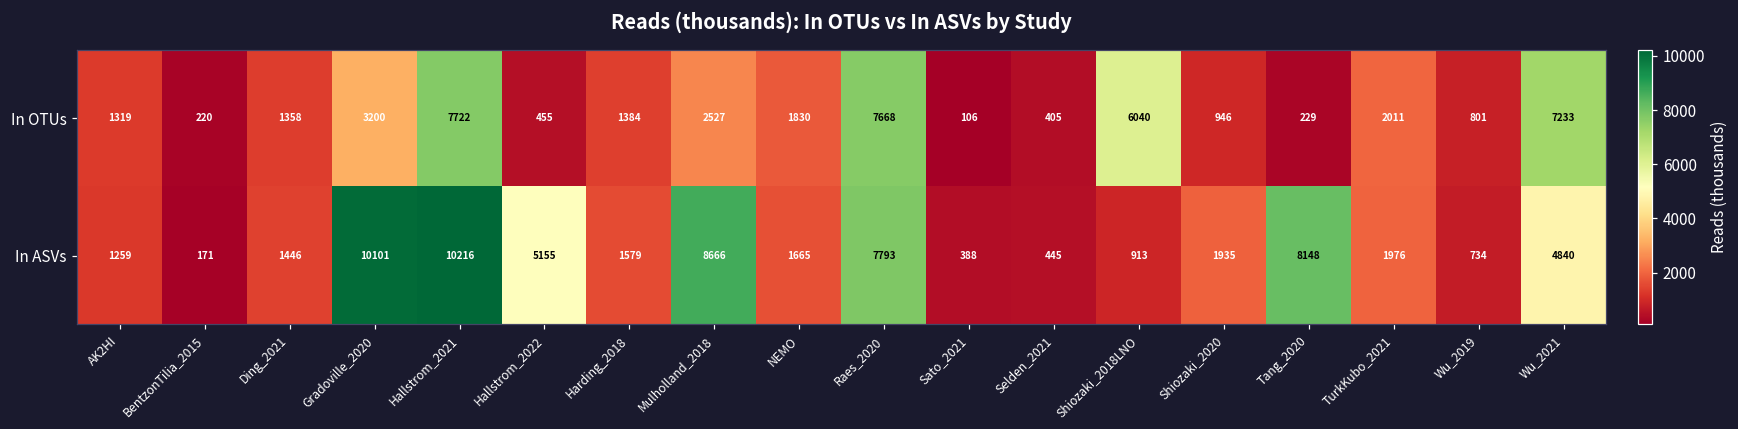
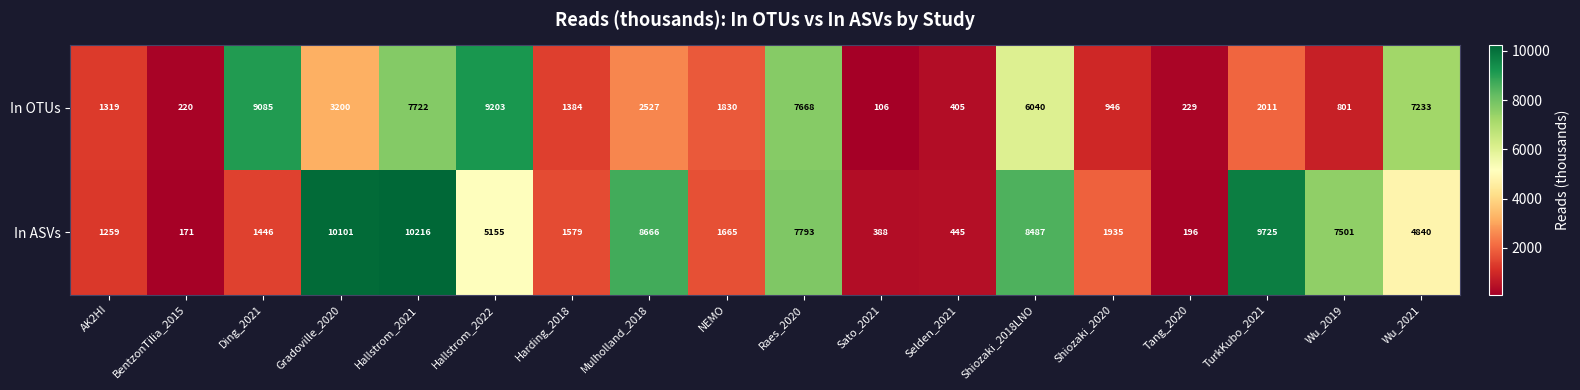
  {
    "In OTUs": {
      "AK2HI": 1319,
      "BentzonTilia_2015": 220,
-     "Ding_2021": 1358,
+     "Ding_2021": 9085,
      "Gradoville_2020": 3200,
      "Hallstrom_2021": 7722,
-     "Hallstrom_2022": 455,
+     "Hallstrom_2022": 9203,
      "Harding_2018": 1384,
      "Mulholland_2018": 2527,
      "NEMO": 1830,
      "Raes_2020": 7668,
      "Sato_2021": 106,
      "Selden_2021": 405,
      "Shiozaki_2018LNO": 6040,
      "Shiozaki_2020": 946,
      "Tang_2020": 229,
      "TurkKubo_2021": 2011,
      "Wu_2019": 801,
      "Wu_2021": 7233
    },
    "In ASVs": {
      "AK2HI": 1259,
      "BentzonTilia_2015": 171,
      "Ding_2021": 1446,
      "Gradoville_2020": 10101,
      "Hallstrom_2021": 10216,
      "Hallstrom_2022": 5155,
      "Harding_2018": 1579,
      "Mulholland_2018": 8666,
      "NEMO": 1665,
      "Raes_2020": 7793,
      "Sato_2021": 388,
      "Selden_2021": 445,
-     "Shiozaki_2018LNO": 913,
+     "Shiozaki_2018LNO": 8487,
      "Shiozaki_2020": 1935,
-     "Tang_2020": 8148,
-     "TurkKubo_2021": 1976,
-     "Wu_2019": 734,
+     "Tang_2020": 196,
+     "TurkKubo_2021": 9725,
+     "Wu_2019": 7501,
      "Wu_2021": 4840
    }
  }
